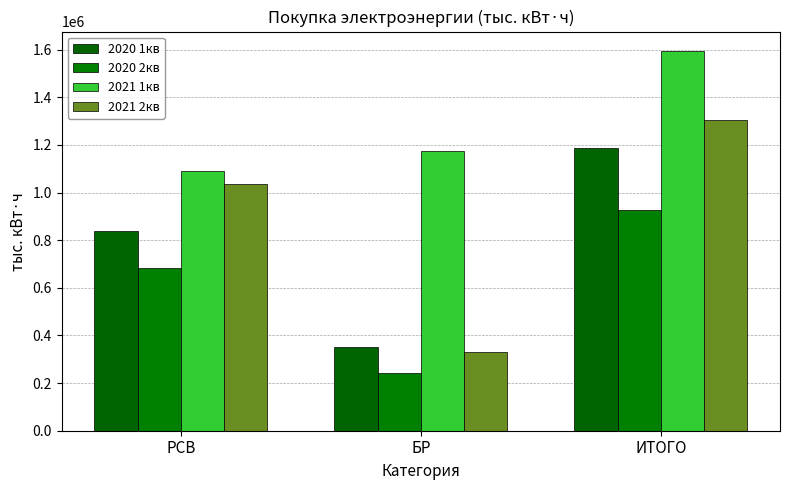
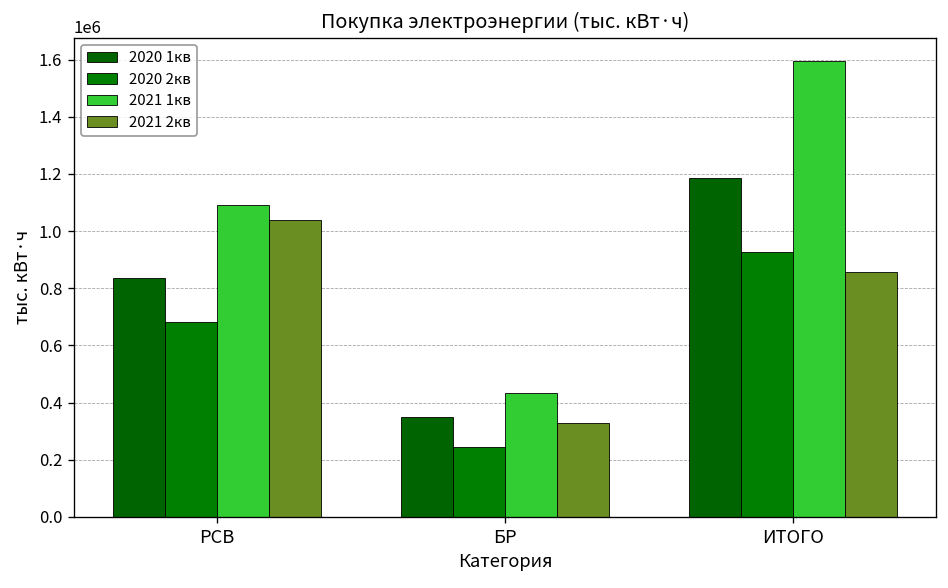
  {
    "2021 1кв": {
      "РСВ": 1090000,
-     "БР": 1170000,
+     "БР": 430000,
      "ИТОГО": 1600000
    },
    "2021 2кв": {
      "РСВ": 1040000,
      "БР": 330000,
-     "ИТОГО": 1300000
+     "ИТОГО": 860000
    }
  }
